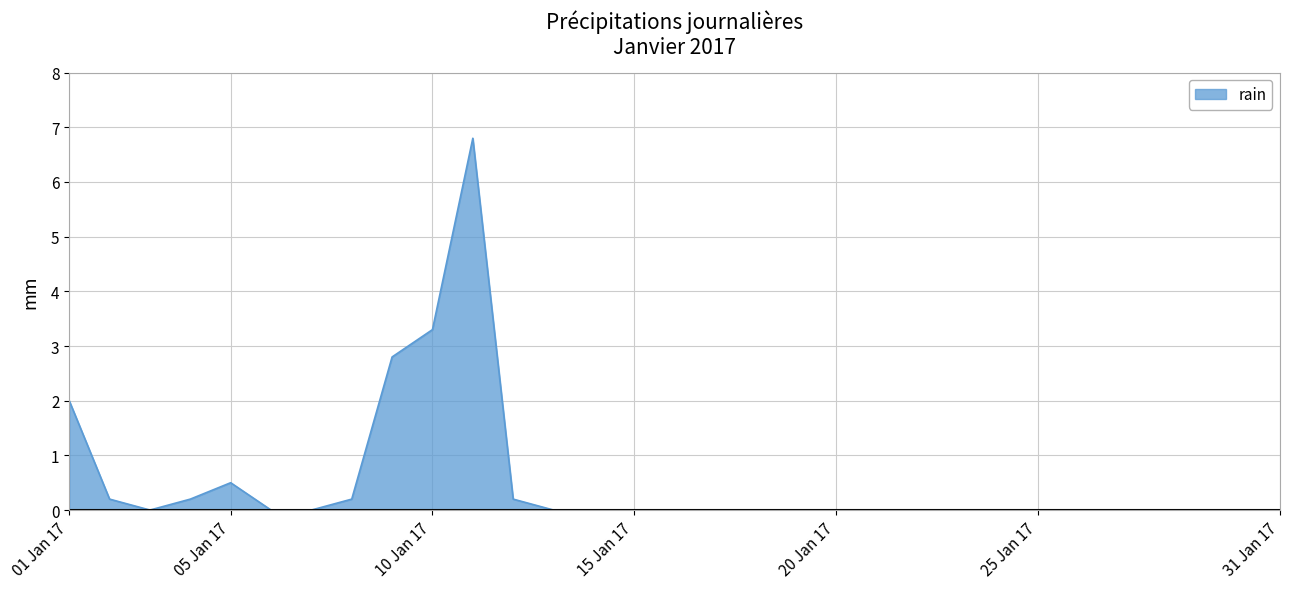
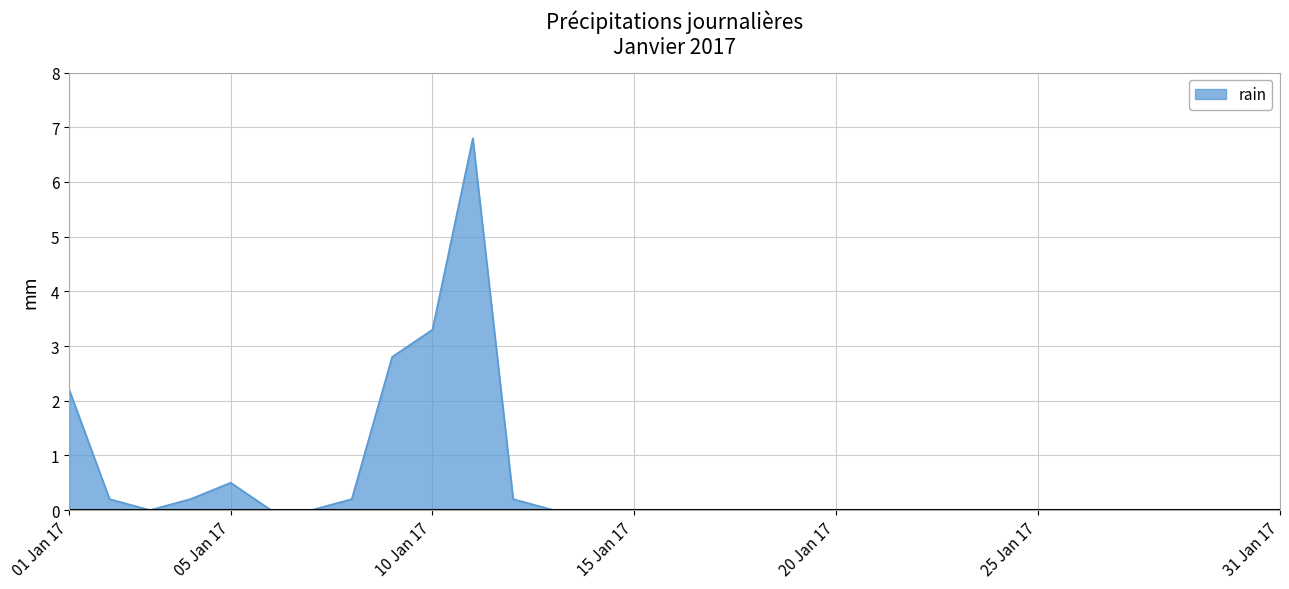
  {
-   "01 Jan 17": 2.0,
+   "01 Jan 17": 2.2,
    "05 Jan 17": 0.5,
    "10 Jan 17": 3.3,
    "15 Jan 17": 0.0,
    "20 Jan 17": 0.0,
    "25 Jan 17": 0.0,
    "31 Jan 17": 0.0
  }
